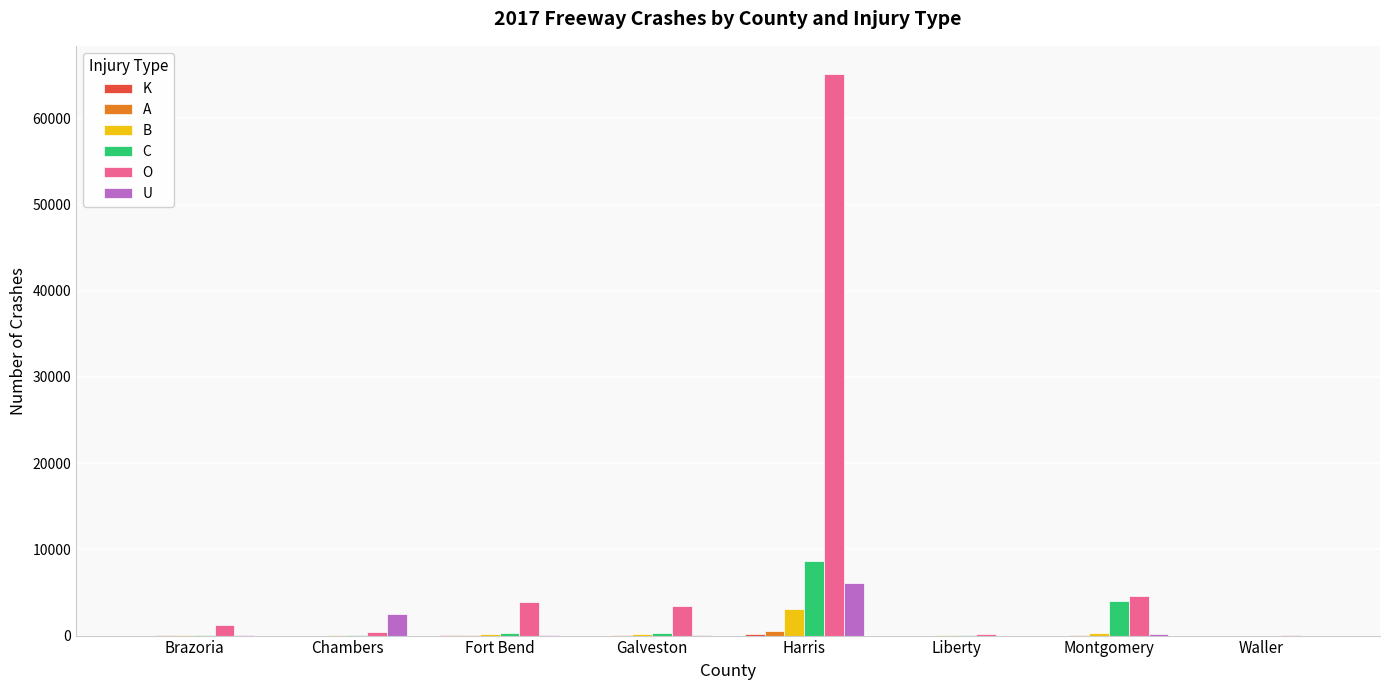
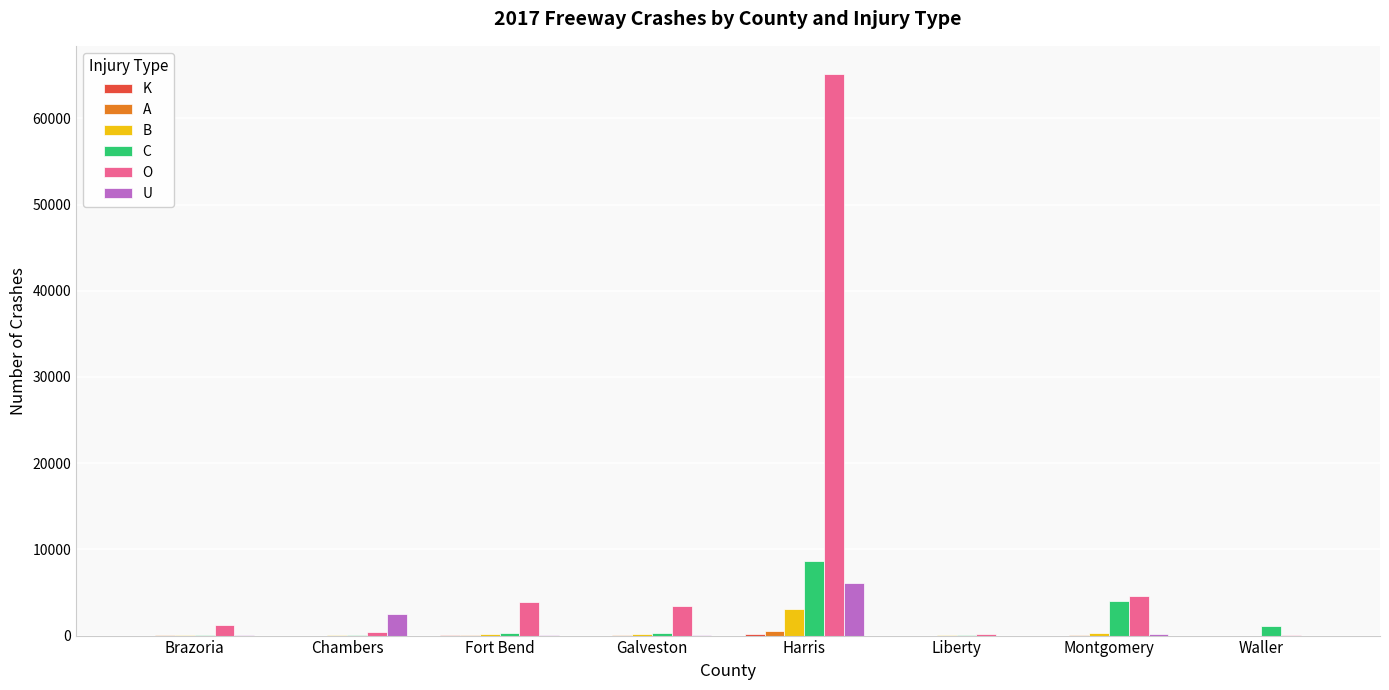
  {
    "B": {
      "Harris": 3000
    },
    "C": {
      "Fort Bend": 0,
      "Galveston": 0,
      "Harris": 9000,
      "Montgomery": 4000,
-     "Waller": 0
+     "Waller": 1000
    },
    "O": {
      "Brazoria": 1000,
      "Chambers": 0,
      "Fort Bend": 4000,
      "Galveston": 3000,
      "Harris": 65000,
      "Montgomery": 5000
    },
    "U": {
      "Chambers": 3000,
      "Harris": 6000,
      "Waller": 0
    }
  }
